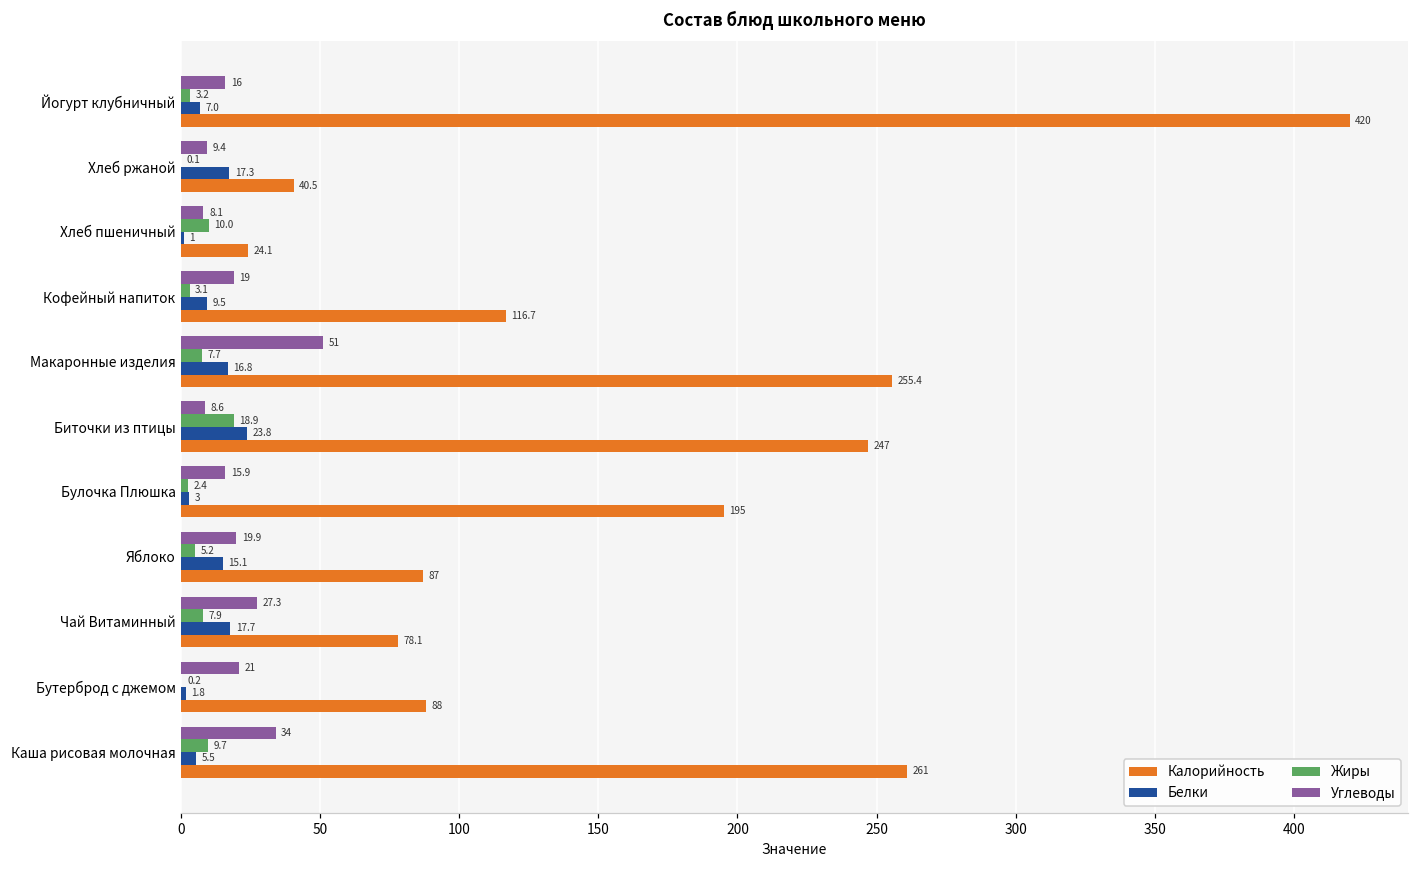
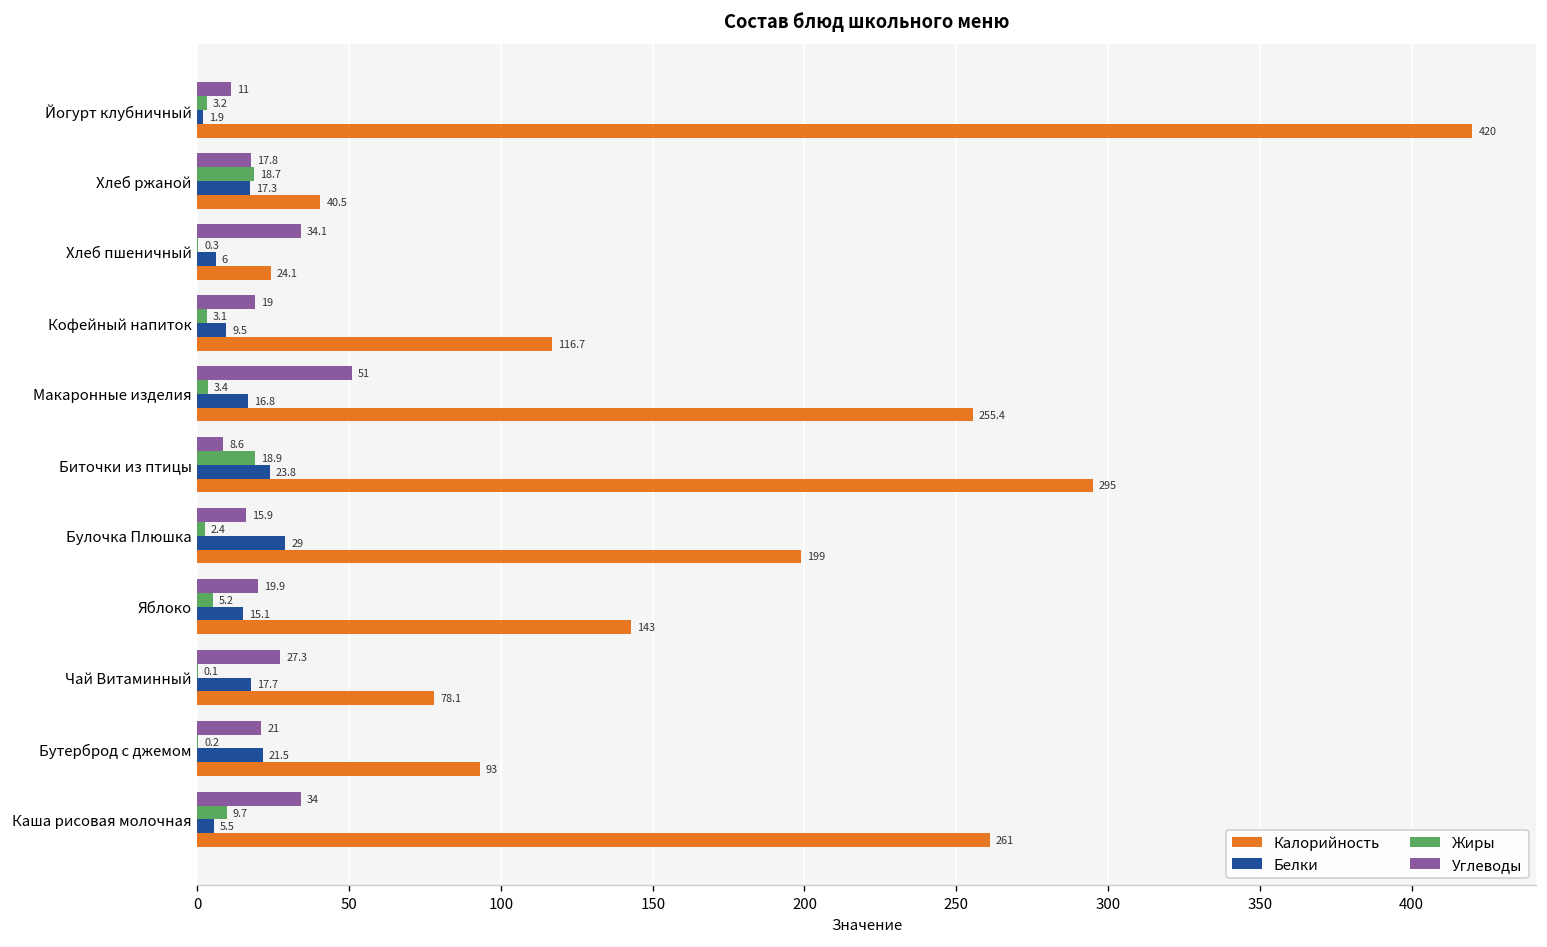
  {
    "Калорийность": {
      "Йогурт клубничный": 420,
      "Хлеб ржаной": 40.5,
      "Хлеб пшеничный": 24.1,
      "Кофейный напиток": 116.7,
      "Макаронные изделия": 255.4,
-     "Биточки из птицы": 247,
-     "Булочка Плюшка": 195,
-     "Яблоко": 87,
+     "Биточки из птицы": 295,
+     "Булочка Плюшка": 199,
+     "Яблоко": 143,
      "Чай Витаминный": 78.1,
-     "Бутерброд с джемом": 88,
+     "Бутерброд с джемом": 93,
      "Каша рисовая молочная": 261
    },
    "Белки": {
-     "Йогурт клубничный": 7.0,
+     "Йогурт клубничный": 1.9,
      "Хлеб ржаной": 17.3,
-     "Хлеб пшеничный": 1,
+     "Хлеб пшеничный": 6,
      "Кофейный напиток": 9.5,
      "Макаронные изделия": 16.8,
      "Биточки из птицы": 23.8,
-     "Булочка Плюшка": 3,
+     "Булочка Плюшка": 29,
      "Яблоко": 15.1,
      "Чай Витаминный": 17.7,
-     "Бутерброд с джемом": 1.8,
+     "Бутерброд с джемом": 21.5,
      "Каша рисовая молочная": 5.5
    },
    "Жиры": {
      "Йогурт клубничный": 3.2,
-     "Хлеб ржаной": 0.1,
-     "Хлеб пшеничный": 10.0,
+     "Хлеб ржаной": 18.7,
+     "Хлеб пшеничный": 0.3,
      "Кофейный напиток": 3.1,
-     "Макаронные изделия": 7.7,
+     "Макаронные изделия": 3.4,
      "Биточки из птицы": 18.9,
      "Булочка Плюшка": 2.4,
      "Яблоко": 5.2,
-     "Чай Витаминный": 7.9,
+     "Чай Витаминный": 0.1,
      "Бутерброд с джемом": 0.2,
      "Каша рисовая молочная": 9.7
    },
    "Углеводы": {
-     "Йогурт клубничный": 16,
-     "Хлеб ржаной": 9.4,
-     "Хлеб пшеничный": 8.1,
+     "Йогурт клубничный": 11,
+     "Хлеб ржаной": 17.8,
+     "Хлеб пшеничный": 34.1,
      "Кофейный напиток": 19,
      "Макаронные изделия": 51,
      "Биточки из птицы": 8.6,
      "Булочка Плюшка": 15.9,
      "Яблоко": 19.9,
      "Чай Витаминный": 27.3,
      "Бутерброд с джемом": 21,
      "Каша рисовая молочная": 34
    }
  }
